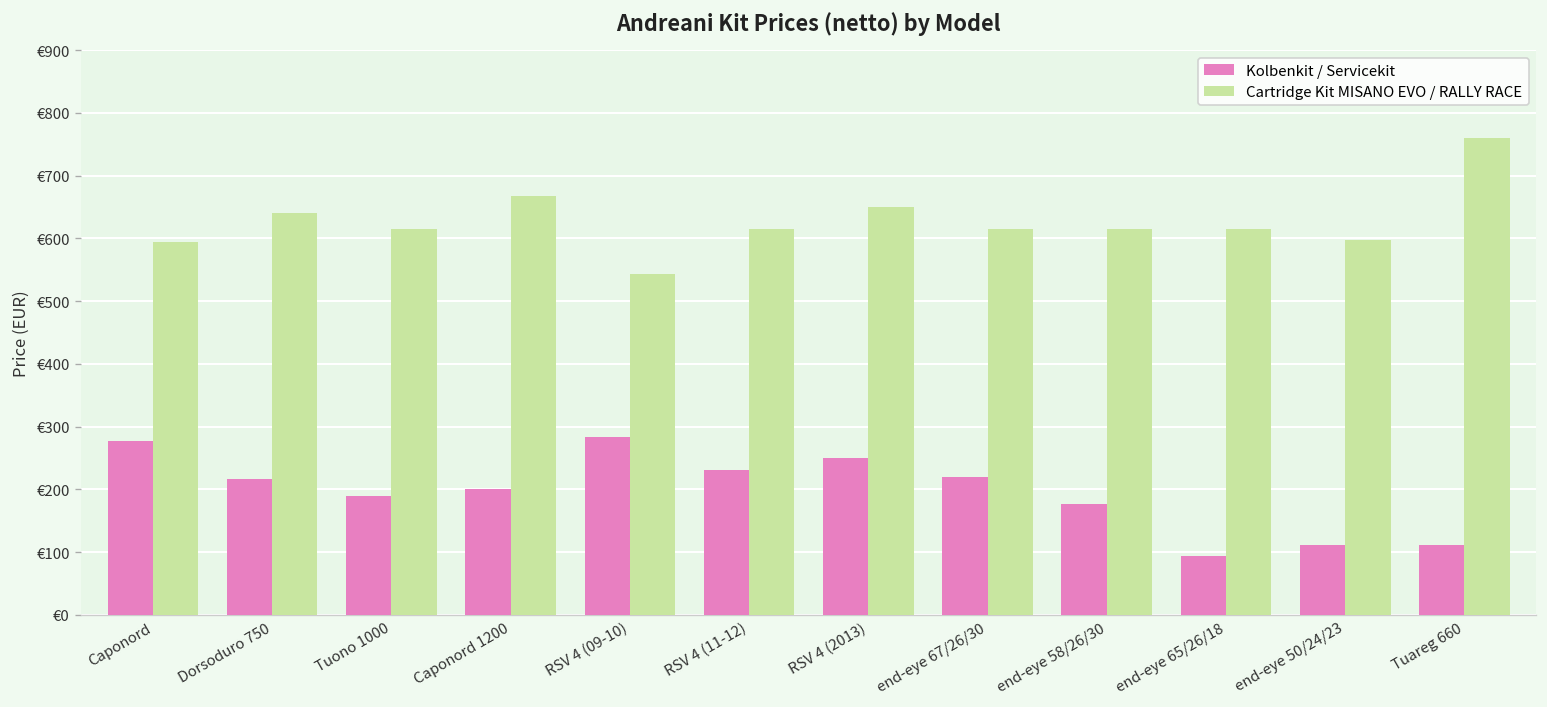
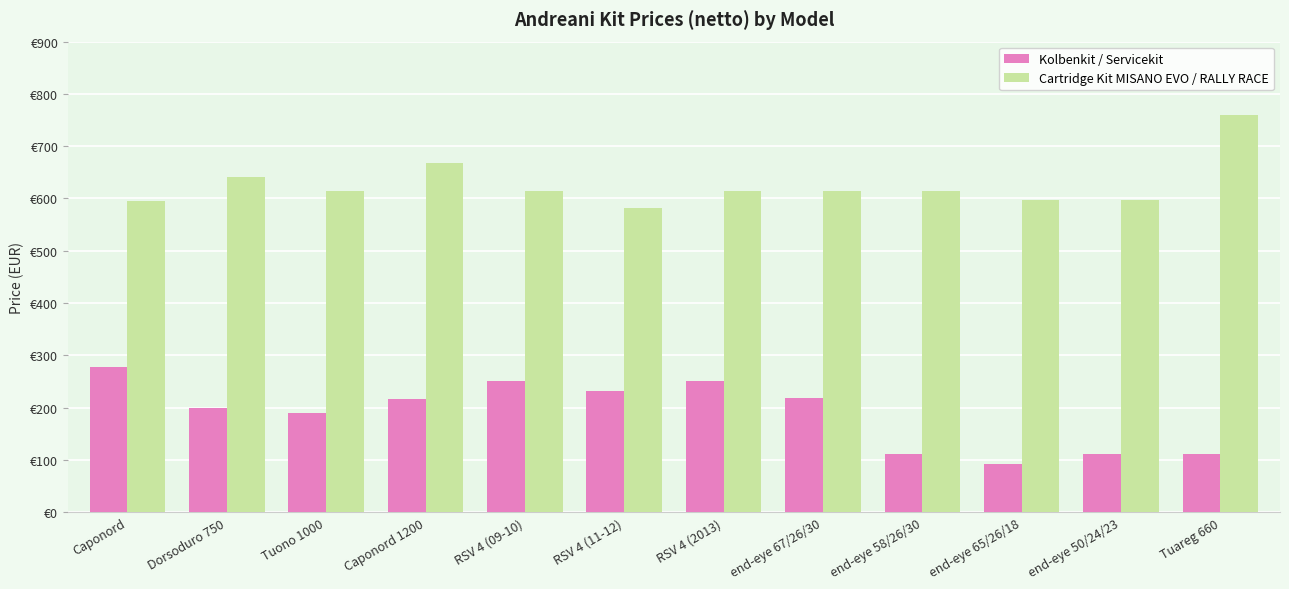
  {
    "Kolbenkit / Servicekit": {
      "Caponord": "€280",
-     "Dorsoduro 750": "€220",
+     "Dorsoduro 750": "€200",
      "Tuono 1000": "€190",
-     "Caponord 1200": "€200",
-     "RSV 4 (09-10)": "€280",
+     "Caponord 1200": "€220",
+     "RSV 4 (09-10)": "€250",
      "RSV 4 (11-12)": "€230",
      "RSV 4 (2013)": "€250",
      "end-eye 67/26/30": "€220",
-     "end-eye 58/26/30": "€180",
+     "end-eye 58/26/30": "€110",
      "end-eye 65/26/18": "€90",
      "end-eye 50/24/23": "€110",
      "Tuareg 660": "€110"
    },
    "Cartridge Kit MISANO EVO / RALLY RACE": {
      "Caponord": "€600",
      "Dorsoduro 750": "€640",
      "Tuono 1000": "€620",
      "Caponord 1200": "€670",
-     "RSV 4 (09-10)": "€540",
-     "RSV 4 (11-12)": "€620",
-     "RSV 4 (2013)": "€650",
+     "RSV 4 (09-10)": "€620",
+     "RSV 4 (11-12)": "€580",
+     "RSV 4 (2013)": "€620",
      "end-eye 67/26/30": "€620",
      "end-eye 58/26/30": "€620",
-     "end-eye 65/26/18": "€620",
+     "end-eye 65/26/18": "€600",
      "end-eye 50/24/23": "€600",
      "Tuareg 660": "€760"
    }
  }
